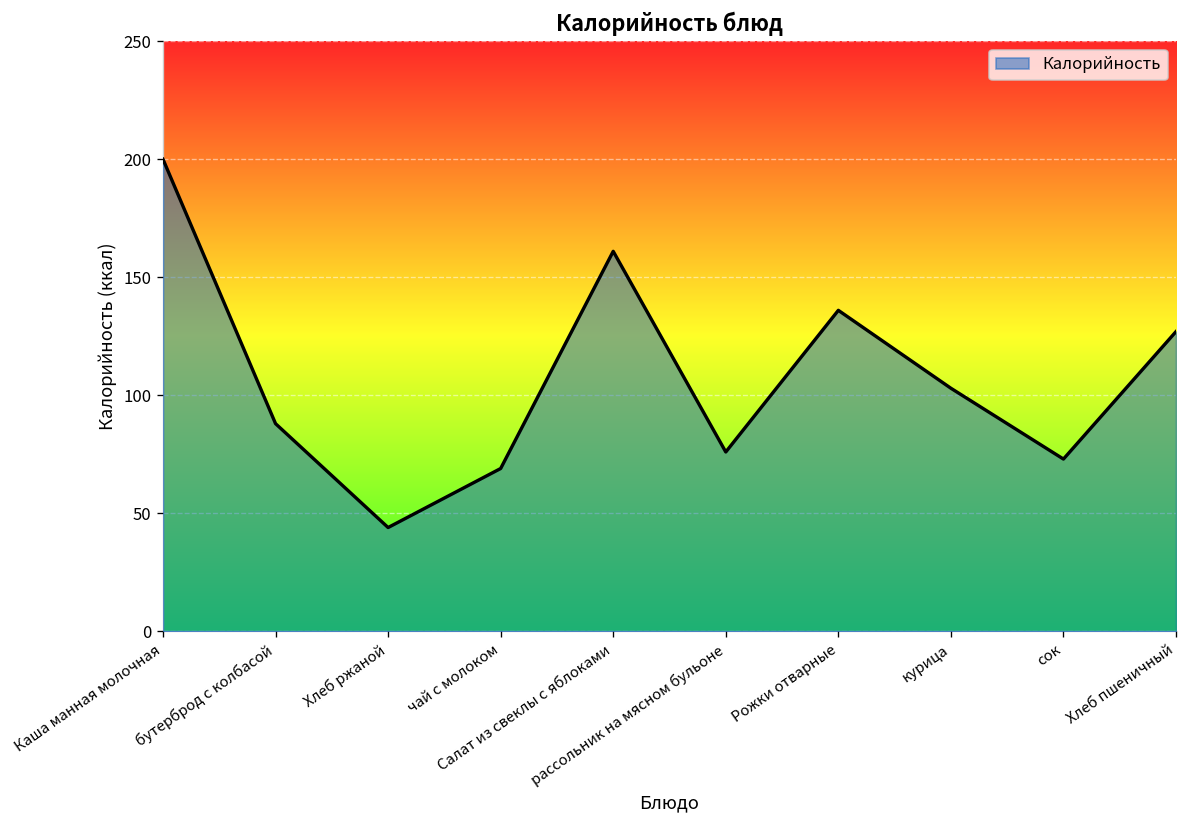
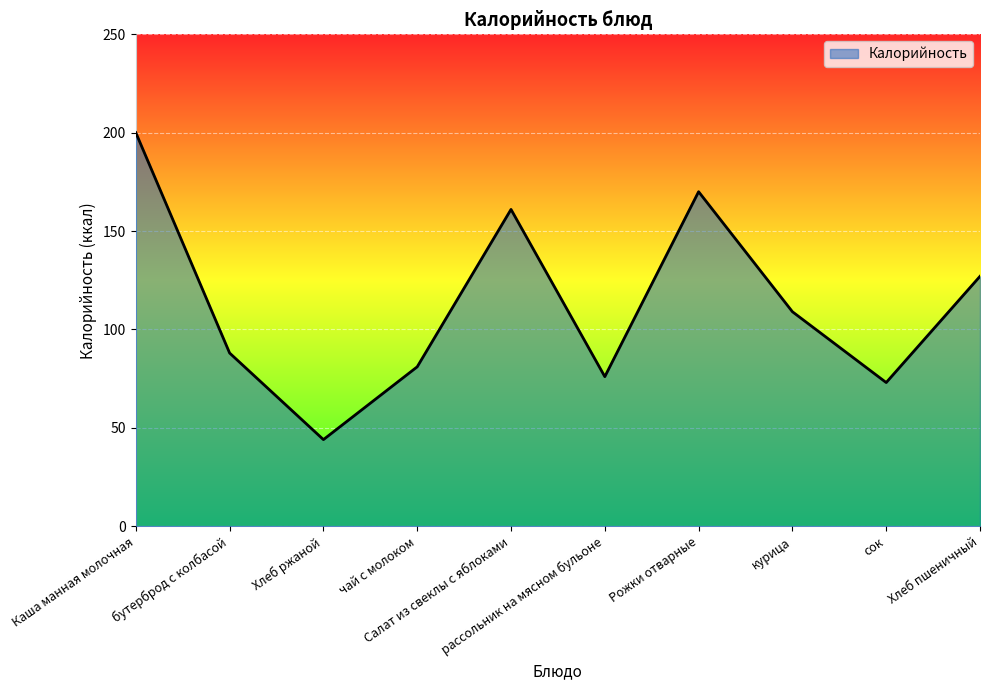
  {
    "Каша манная молочная": 200,
    "бутерброд с колбасой": 88,
    "Хлеб ржаной": 44,
-   "чай с молоком": 69,
+   "чай с молоком": 81,
    "Салат из свеклы с яблоками": 161,
    "рассольник на мясном бульоне": 76,
-   "Рожки отварные": 136,
-   "курица": 103,
+   "Рожки отварные": 170,
+   "курица": 109,
    "сок": 73,
    "Хлеб пшеничный": 127
  }
